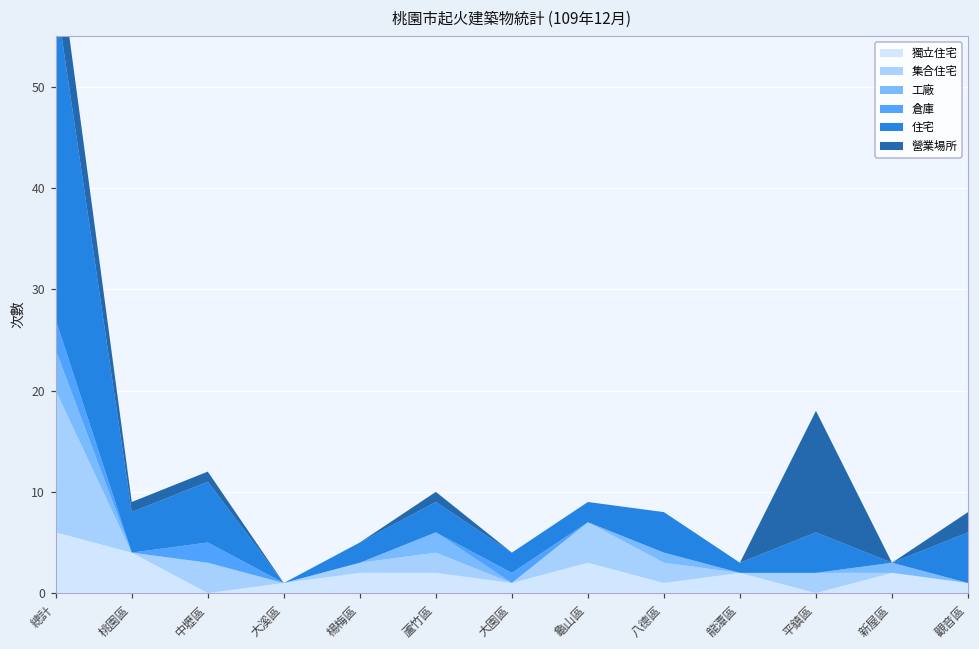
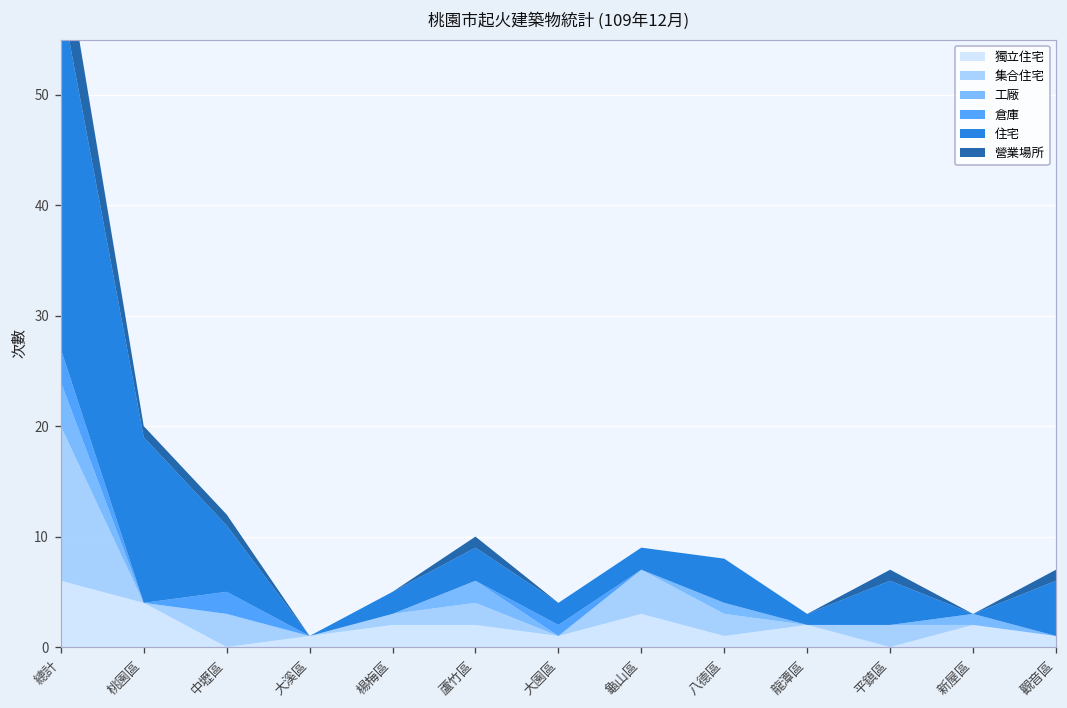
  {
    "住宅": {
-     "桃園區": 4,
+     "桃園區": 15,
      "中壢區": 6,
      "蘆竹區": 3,
      "平鎮區": 4,
      "觀音區": 5
    },
    "營業場所": {
      "桃園區": 1,
      "中壢區": 1,
      "蘆竹區": 1,
-     "平鎮區": 12,
-     "觀音區": 2
+     "平鎮區": 1,
+     "觀音區": 1
    }
  }
